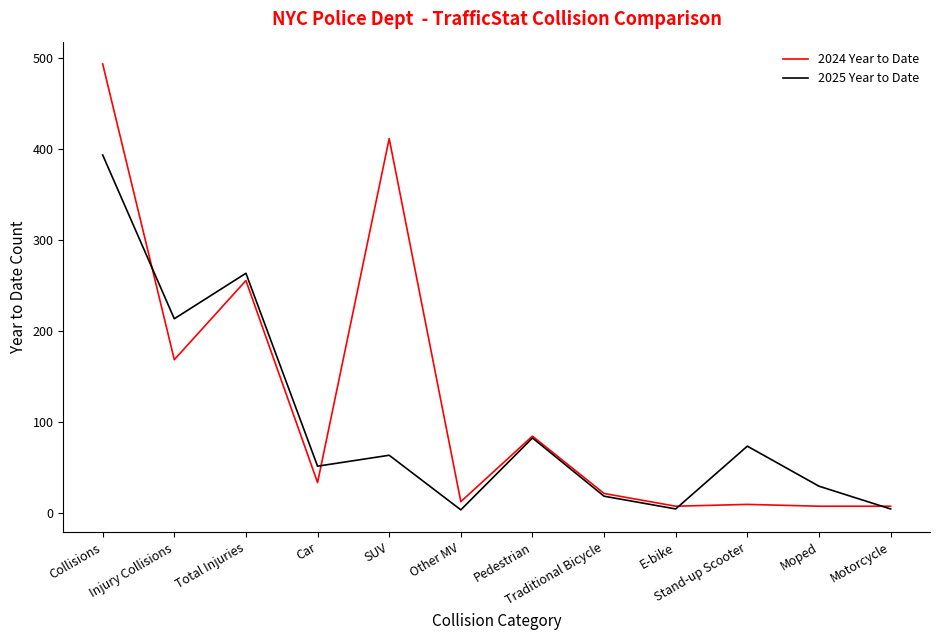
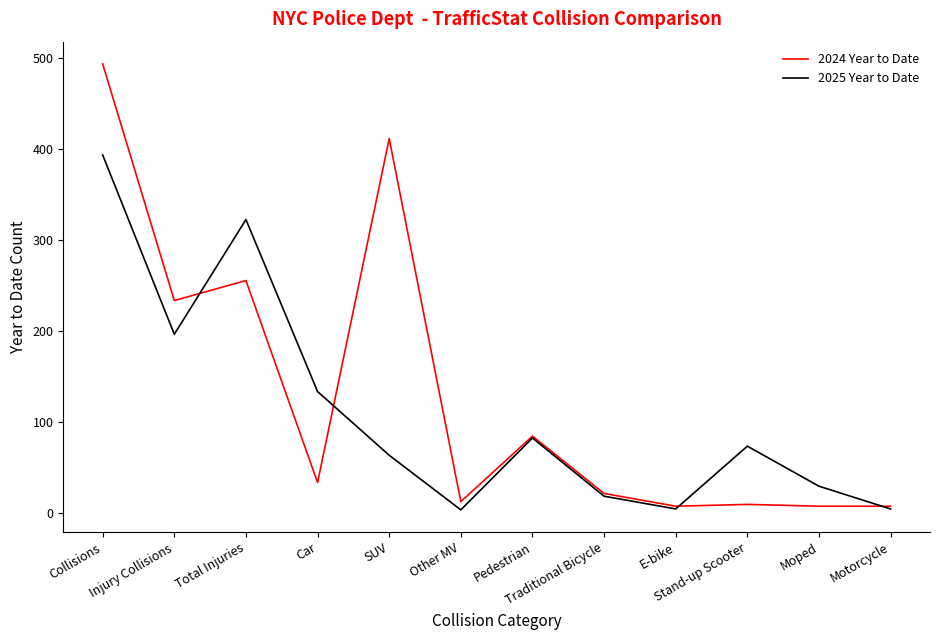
  {
    "2024 Year to Date": {
      "Collisions": 490,
-     "Injury Collisions": 170,
+     "Injury Collisions": 230,
      "Total Injuries": 260,
      "Car": 30,
      "SUV": 410,
      "Other MV": 10,
      "Traditional Bicycle": 20,
      "E-bike": 10,
      "Stand-up Scooter": 10,
      "Moped": 10,
      "Motorcycle": 10
    },
    "2025 Year to Date": {
      "Collisions": 390,
-     "Injury Collisions": 210,
-     "Total Injuries": 260,
-     "Car": 50,
+     "Injury Collisions": 200,
+     "Total Injuries": 320,
+     "Car": 130,
      "SUV": 60,
      "Other MV": 0,
      "Traditional Bicycle": 20,
      "E-bike": 0,
      "Stand-up Scooter": 70,
      "Moped": 30,
      "Motorcycle": 0
    }
  }
